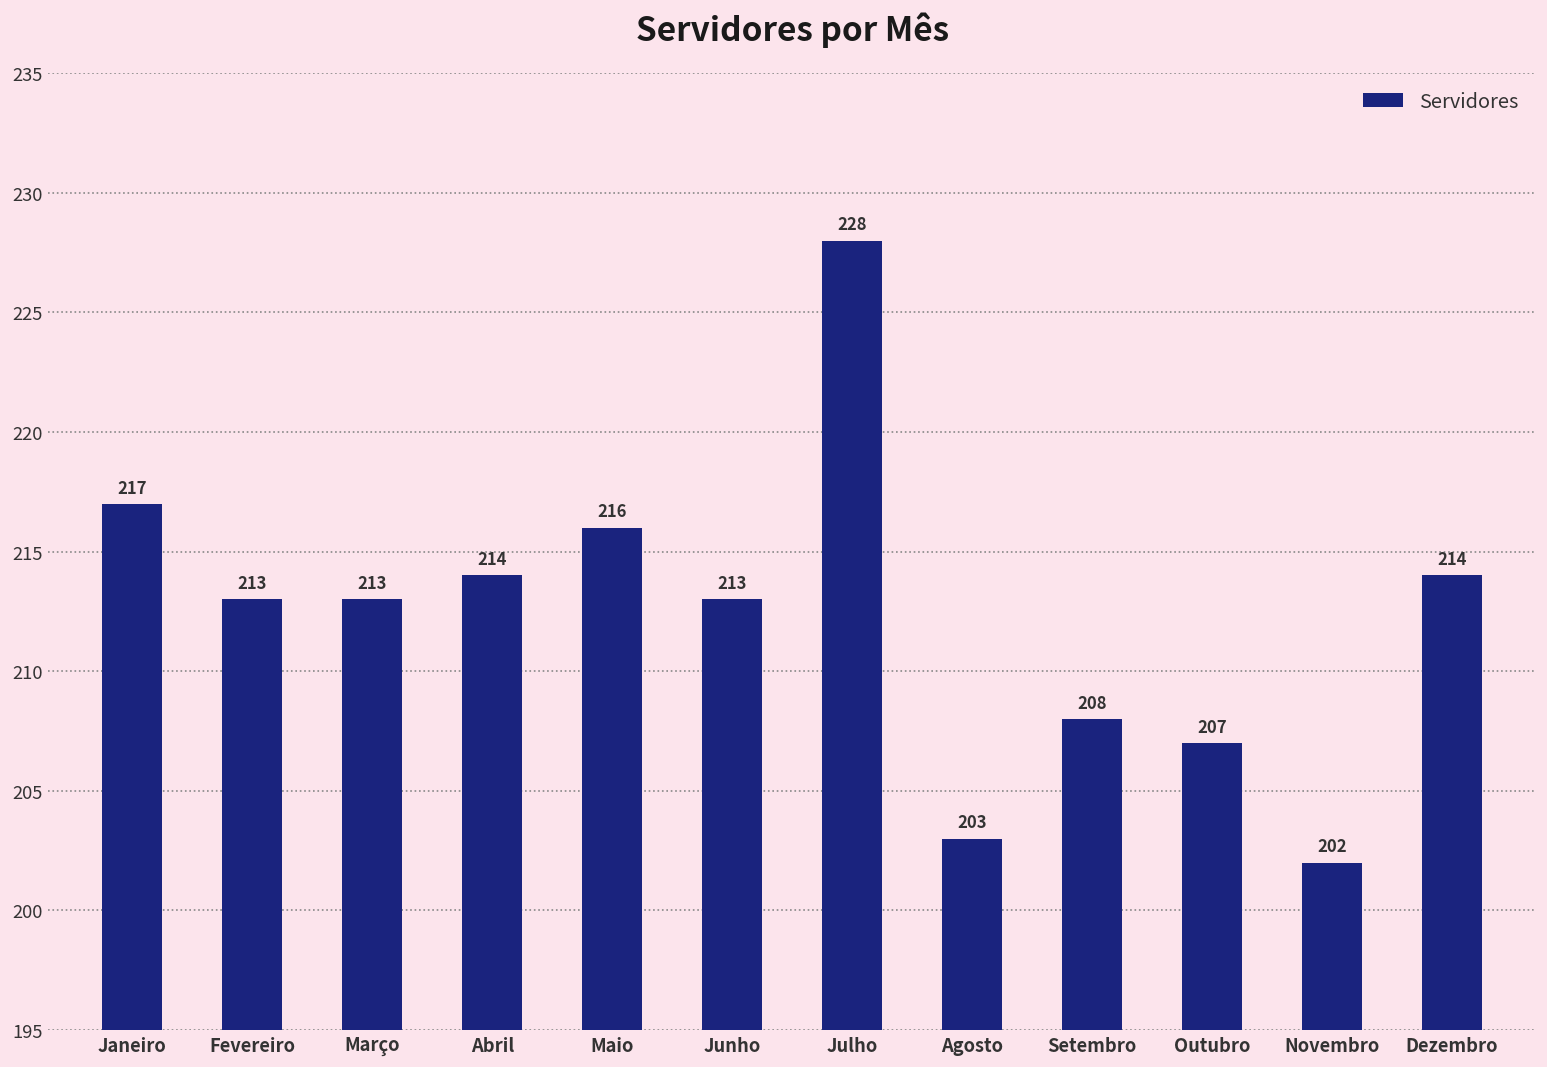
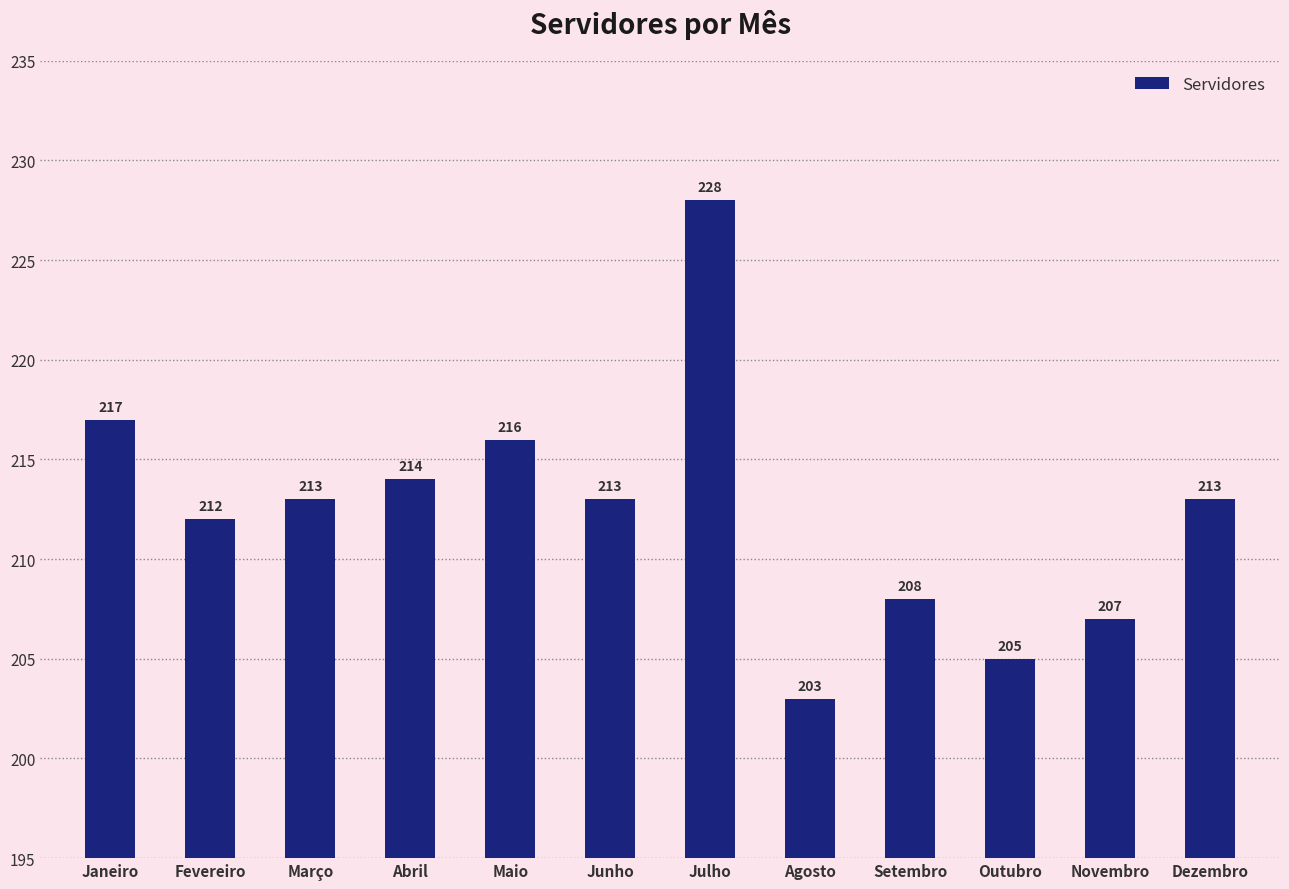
  {
    "Janeiro": 217,
-   "Fevereiro": 213,
+   "Fevereiro": 212,
    "Março": 213,
    "Abril": 214,
    "Maio": 216,
    "Junho": 213,
    "Julho": 228,
    "Agosto": 203,
    "Setembro": 208,
-   "Outubro": 207,
-   "Novembro": 202,
-   "Dezembro": 214
+   "Outubro": 205,
+   "Novembro": 207,
+   "Dezembro": 213
  }
